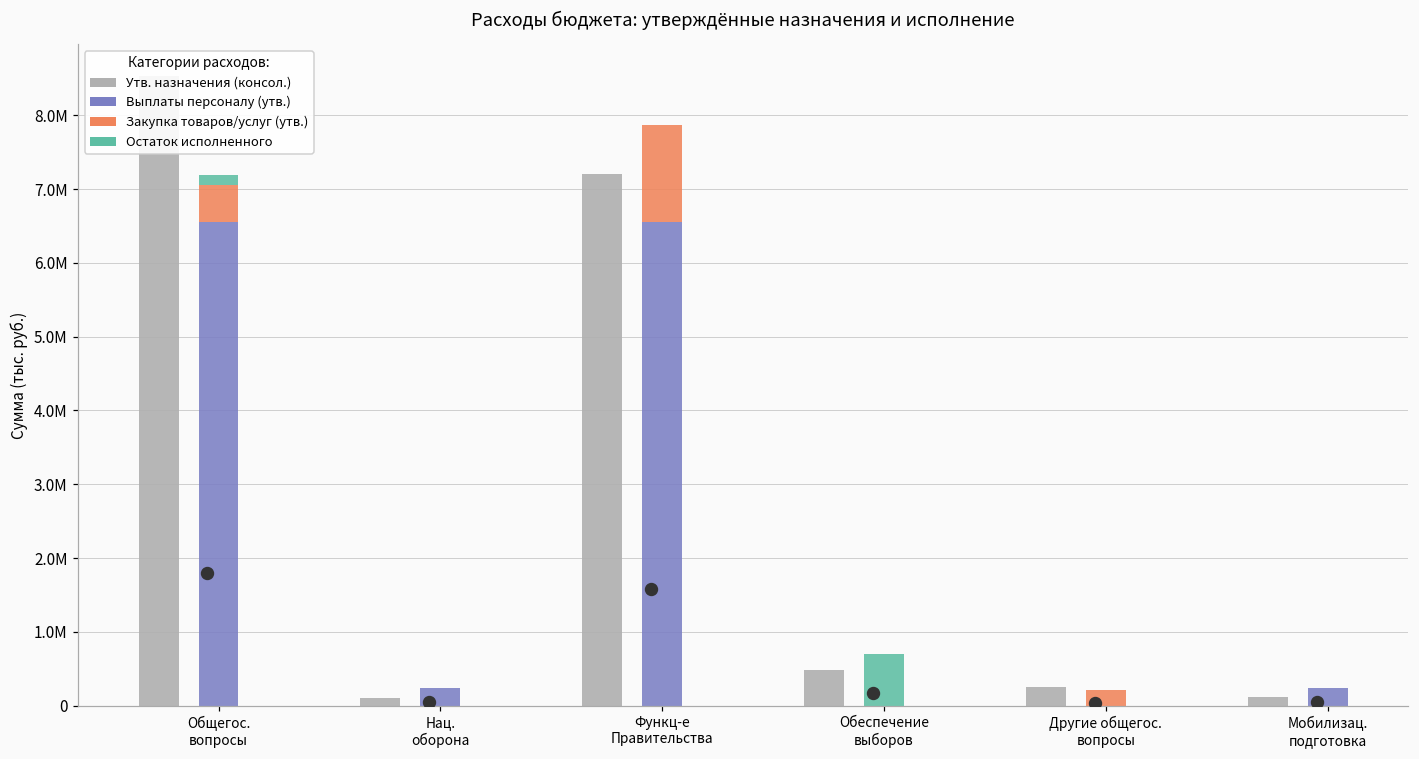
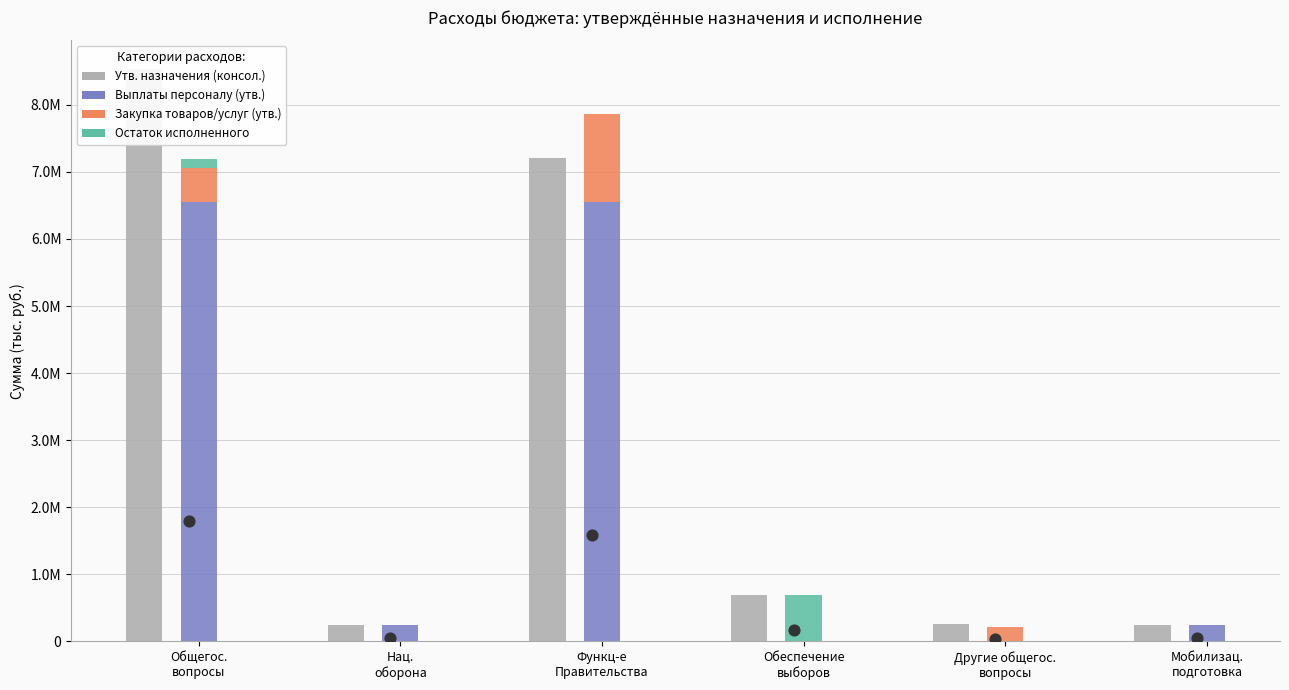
  {
    "Утв. назначения (консол.)": {
-     "Нац. оборона": 100000,
+     "Нац. оборона": 200000,
      "Функц-е Правительства": 7200000,
-     "Обеспечение выборов": 500000,
+     "Обеспечение выборов": 700000,
      "Другие общегос. вопросы": 300000,
-     "Мобилизац. подготовка": 100000
+     "Мобилизац. подготовка": 200000
    },
    "Закупка товаров/услуг (утв.)": {
      "Общегос. вопросы": 500000,
      "Функц-е Правительства": 1300000,
      "Обеспечение выборов": 0,
      "Другие общегос. вопросы": 200000
    }
  }
